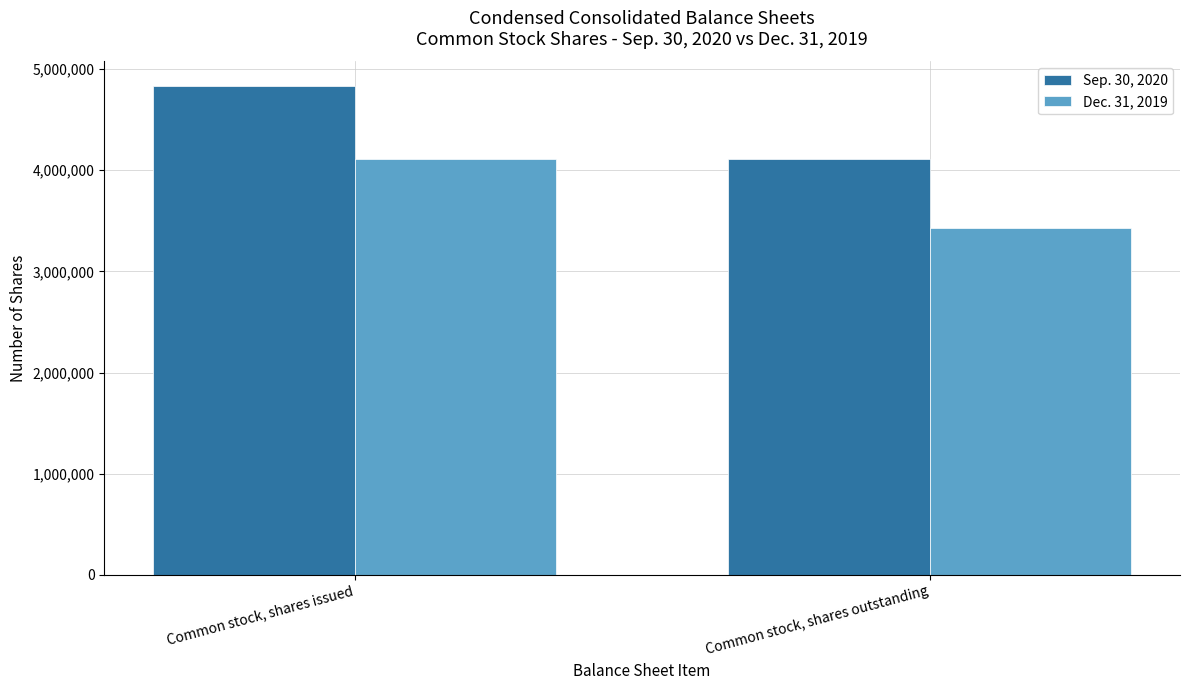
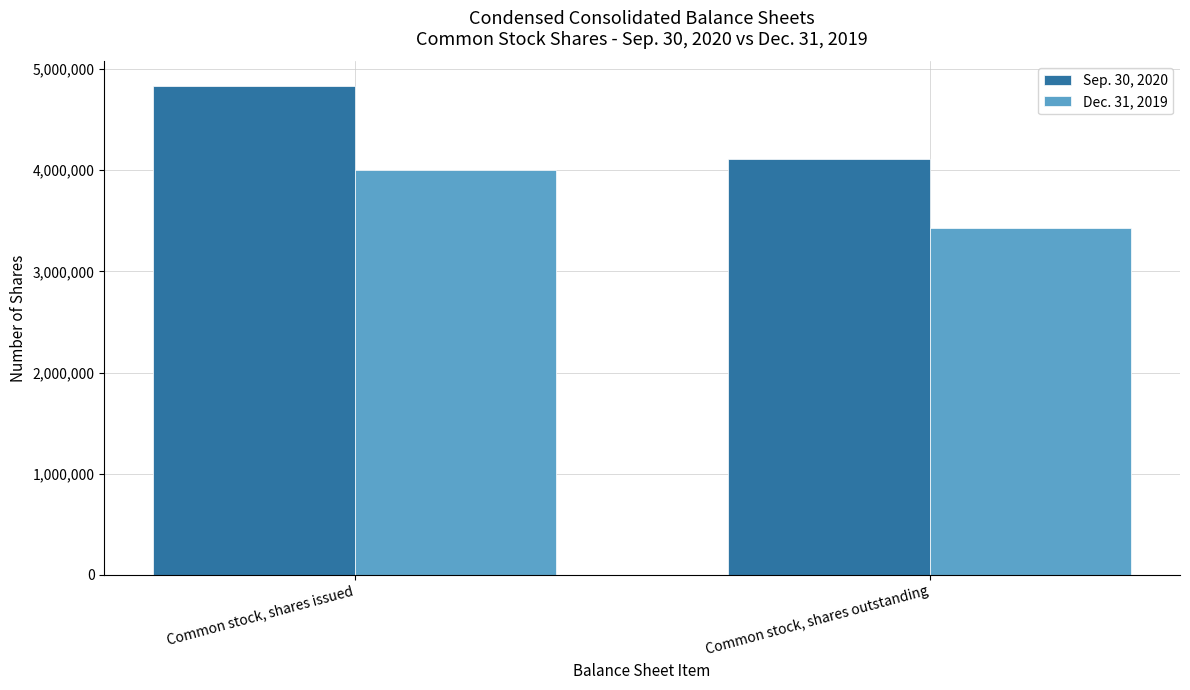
  {
    "Sep. 30, 2020": {
      "Common stock, shares issued": "4,830,000",
      "Common stock, shares outstanding": "4,110,000"
    },
    "Dec. 31, 2019": {
-     "Common stock, shares issued": "4,110,000",
+     "Common stock, shares issued": "4,010,000",
      "Common stock, shares outstanding": "3,430,000"
    }
  }
